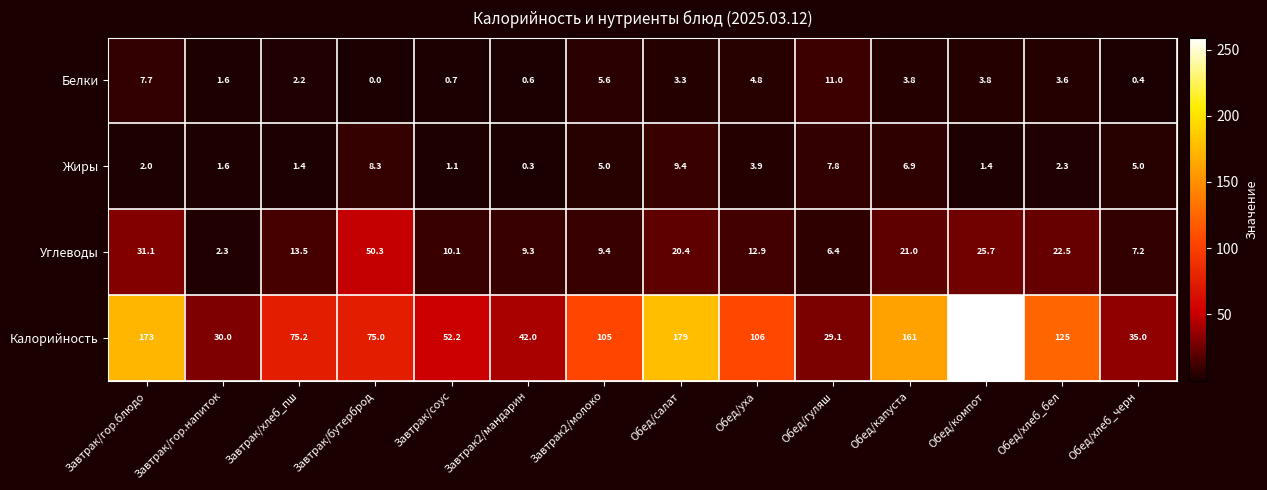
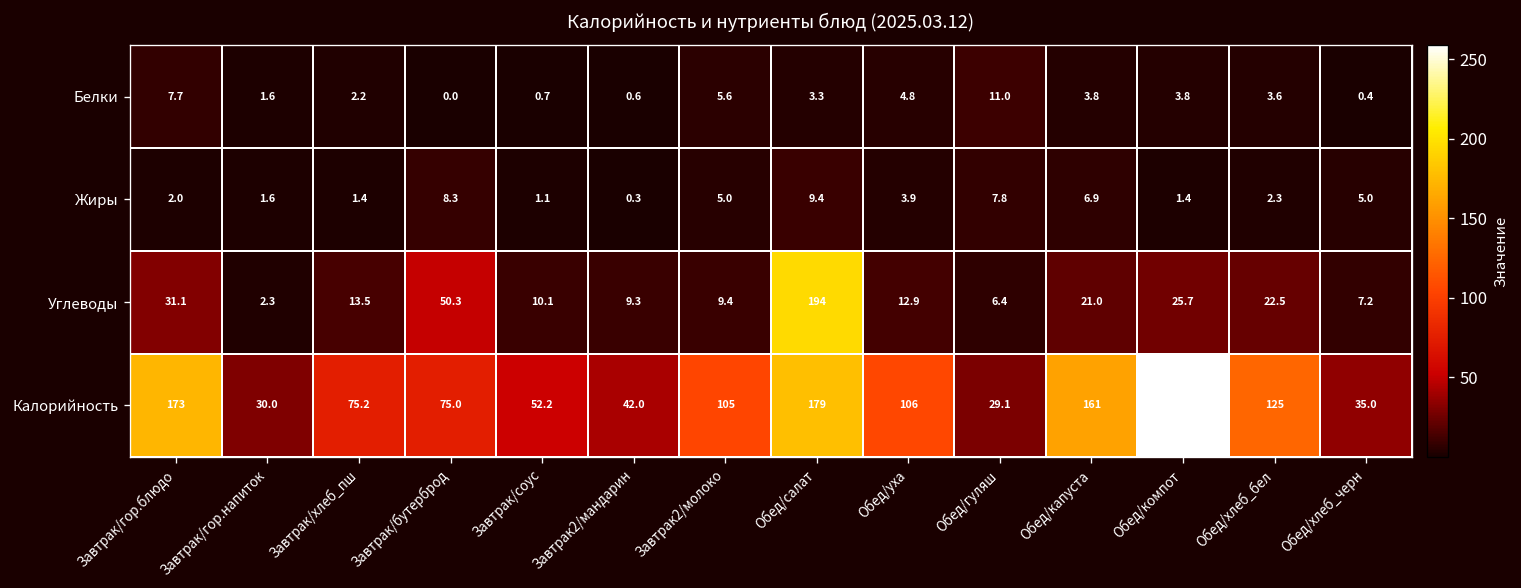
  {
    "Белки": {
      "Завтрак/гор.блюдо": 7.7,
      "Завтрак/гор.напиток": 1.6,
      "Завтрак/хлеб_пш": 2.2,
      "Завтрак/бутерброд": 0.0,
      "Завтрак/соус": 0.7,
      "Завтрак2/мандарин": 0.6,
      "Завтрак2/молоко": 5.6,
      "Обед/салат": 3.3,
      "Обед/уха": 4.8,
      "Обед/гуляш": 11.0,
      "Обед/капуста": 3.8,
      "Обед/компот": 3.8,
      "Обед/хлеб_бел": 3.6,
      "Обед/хлеб_черн": 0.4
    },
    "Жиры": {
      "Завтрак/гор.блюдо": 2.0,
      "Завтрак/гор.напиток": 1.6,
      "Завтрак/хлеб_пш": 1.4,
      "Завтрак/бутерброд": 8.3,
      "Завтрак/соус": 1.1,
      "Завтрак2/мандарин": 0.3,
      "Завтрак2/молоко": 5.0,
      "Обед/салат": 9.4,
      "Обед/уха": 3.9,
      "Обед/гуляш": 7.8,
      "Обед/капуста": 6.9,
      "Обед/компот": 1.4,
      "Обед/хлеб_бел": 2.3,
      "Обед/хлеб_черн": 5.0
    },
    "Углеводы": {
      "Завтрак/гор.блюдо": 31.1,
      "Завтрак/гор.напиток": 2.3,
      "Завтрак/хлеб_пш": 13.5,
      "Завтрак/бутерброд": 50.3,
      "Завтрак/соус": 10.1,
      "Завтрак2/мандарин": 9.3,
      "Завтрак2/молоко": 9.4,
-     "Обед/салат": 20.4,
+     "Обед/салат": 194,
      "Обед/уха": 12.9,
      "Обед/гуляш": 6.4,
      "Обед/капуста": 21.0,
      "Обед/компот": 25.7,
      "Обед/хлеб_бел": 22.5,
      "Обед/хлеб_черн": 7.2
    },
    "Калорийность": {
      "Завтрак/гор.блюдо": 173,
      "Завтрак/гор.напиток": 30.0,
      "Завтрак/хлеб_пш": 75.2,
      "Завтрак/бутерброд": 75.0,
      "Завтрак/соус": 52.2,
      "Завтрак2/мандарин": 42.0,
      "Завтрак2/молоко": 105,
      "Обед/салат": 179,
      "Обед/уха": 106,
      "Обед/гуляш": 29.1,
      "Обед/капуста": 161,
      "Обед/хлеб_бел": 125,
      "Обед/хлеб_черн": 35.0
    }
  }
